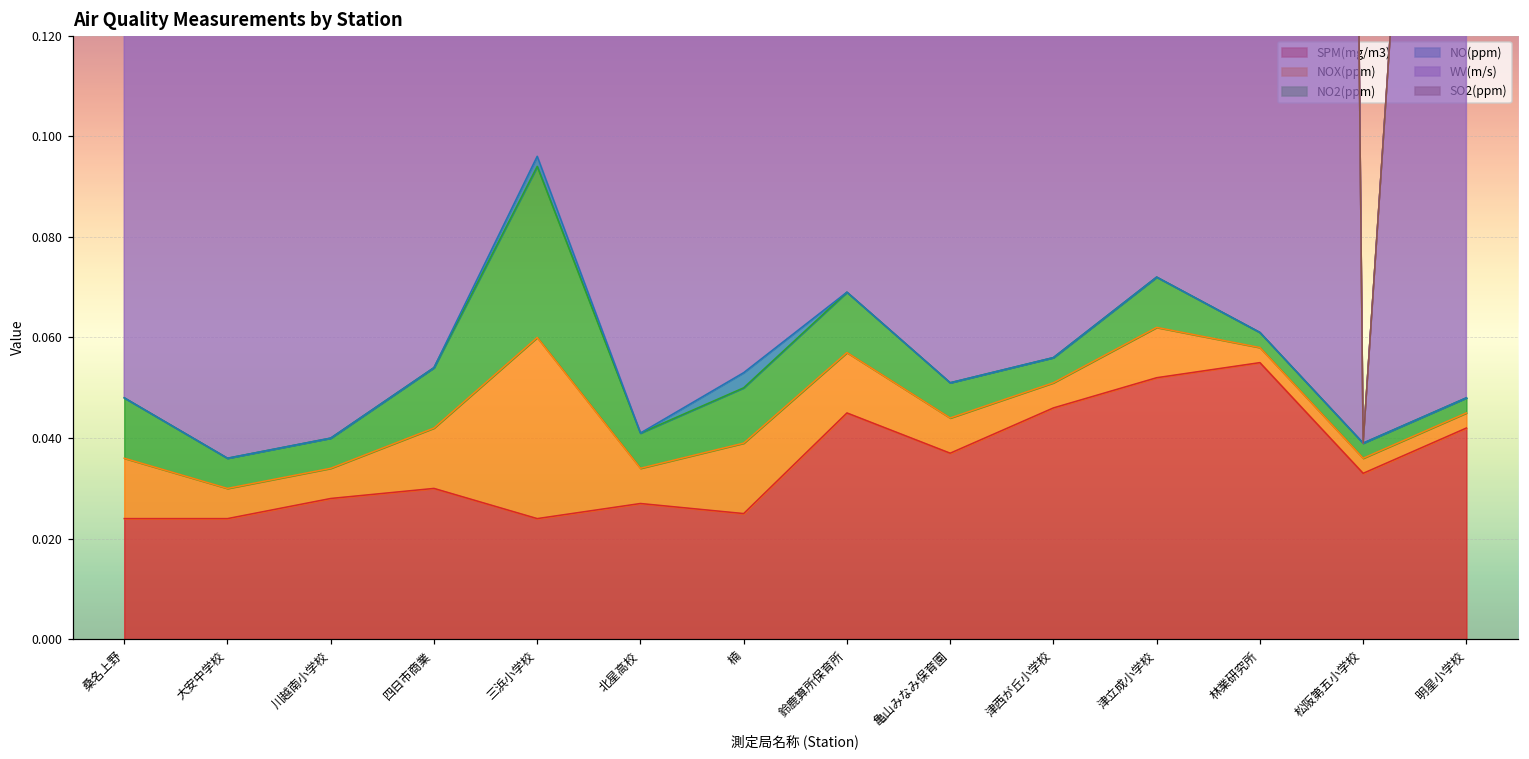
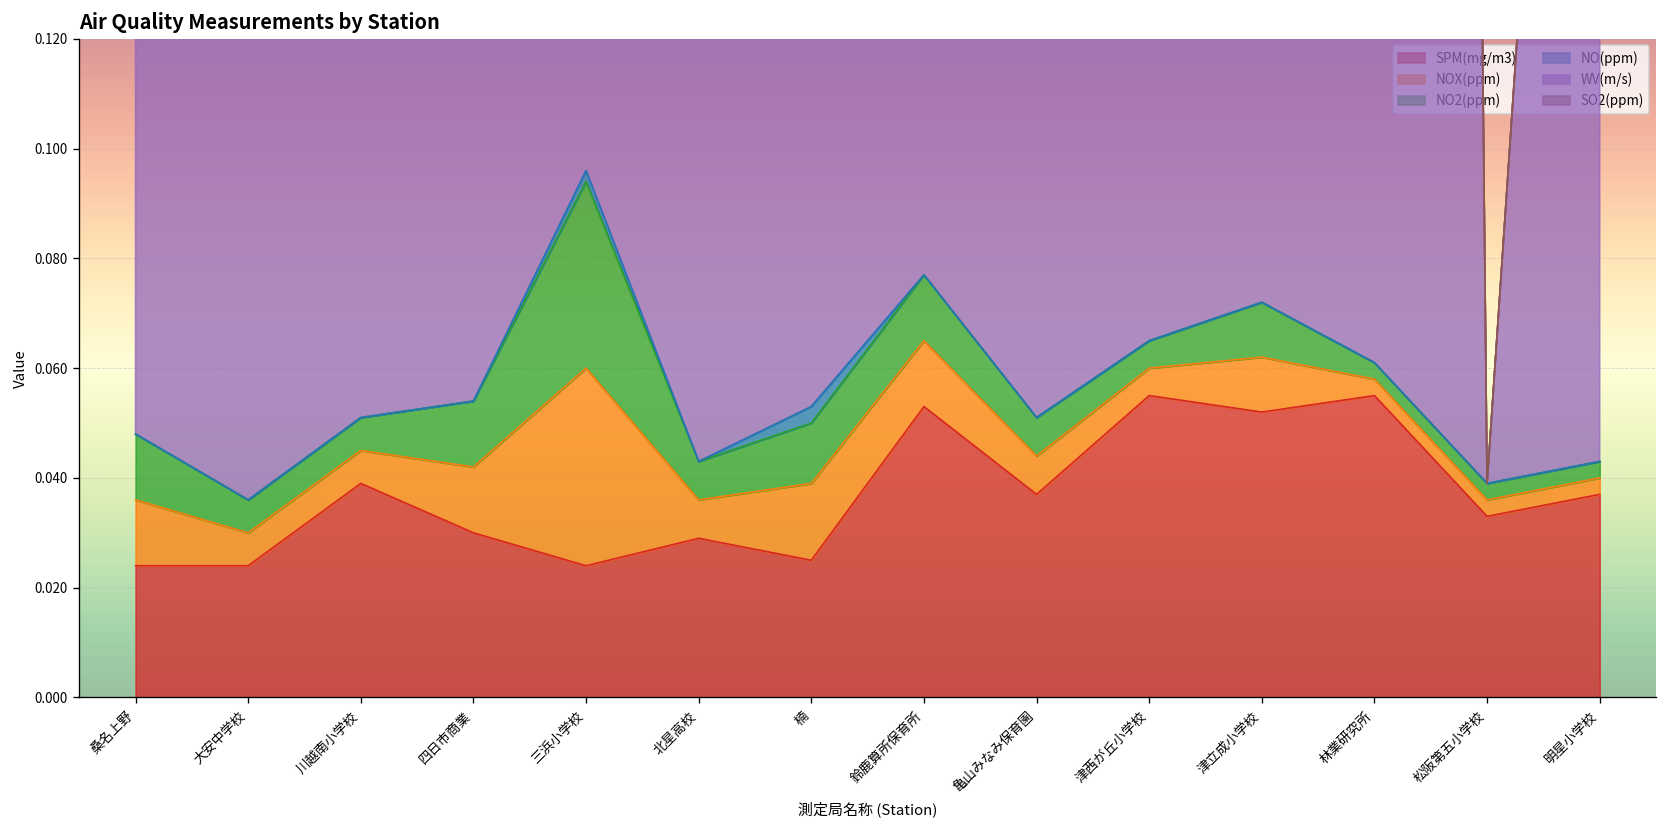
  {
    "SPM(mg/m3)": {
      "桑名上野": 0.024,
      "大安中学校": 0.024,
-     "川越南小学校": 0.028,
+     "川越南小学校": 0.039,
      "四日市商業": 0.030,
      "三浜小学校": 0.024,
-     "北星高校": 0.027,
+     "北星高校": 0.029,
      "楠": 0.025,
-     "鈴鹿算所保育所": 0.045,
+     "鈴鹿算所保育所": 0.053,
      "亀山みなみ保育園": 0.037,
-     "津西が丘小学校": 0.046,
+     "津西が丘小学校": 0.055,
      "津立成小学校": 0.052,
      "林業研究所": 0.055,
      "松阪第五小学校": 0.033,
-     "明星小学校": 0.042
+     "明星小学校": 0.037
    },
    "NOX(ppm)": {
      "桑名上野": 0.012,
      "大安中学校": 0.006,
      "川越南小学校": 0.006,
      "四日市商業": 0.012,
      "三浜小学校": 0.036,
      "北星高校": 0.007,
      "楠": 0.014,
      "鈴鹿算所保育所": 0.012,
      "亀山みなみ保育園": 0.007,
      "津西が丘小学校": 0.005,
      "津立成小学校": 0.010,
      "林業研究所": 0.003,
      "松阪第五小学校": 0.003,
      "明星小学校": 0.003
    },
    "NO2(ppm)": {
      "三浜小学校": 0.034,
      "楠": 0.011
    },
    "NO(ppm)": {
      "三浜小学校": 0.002,
      "楠": 0.003
    }
  }
